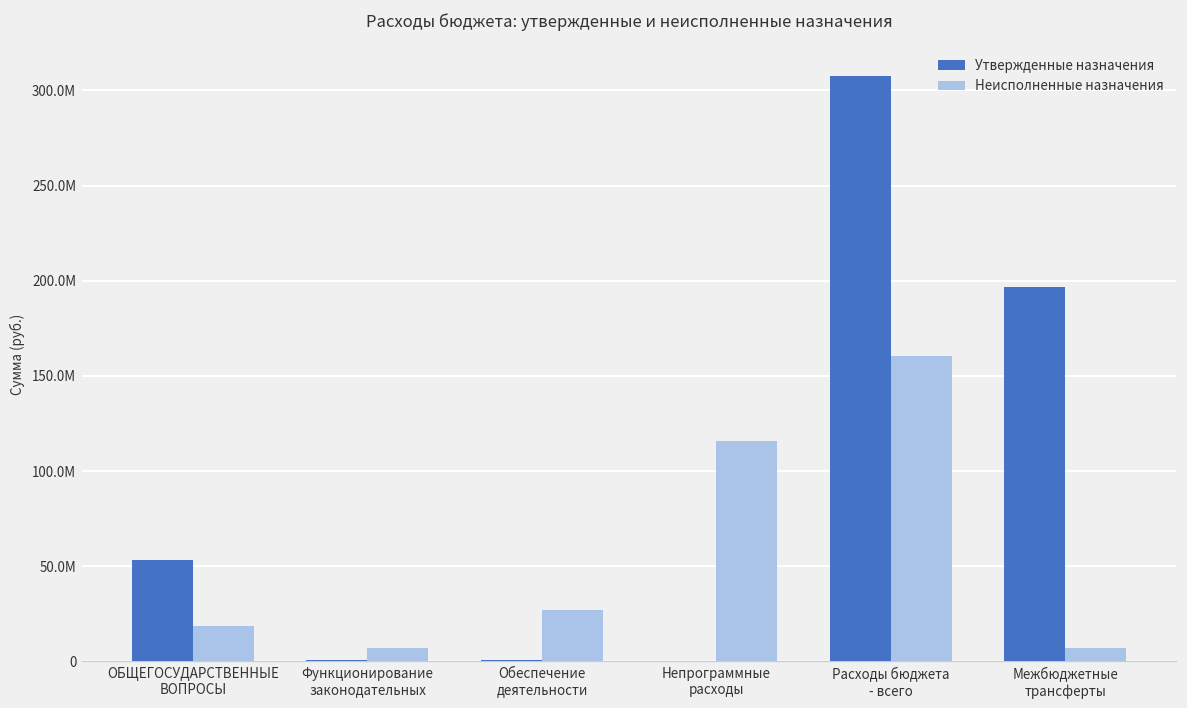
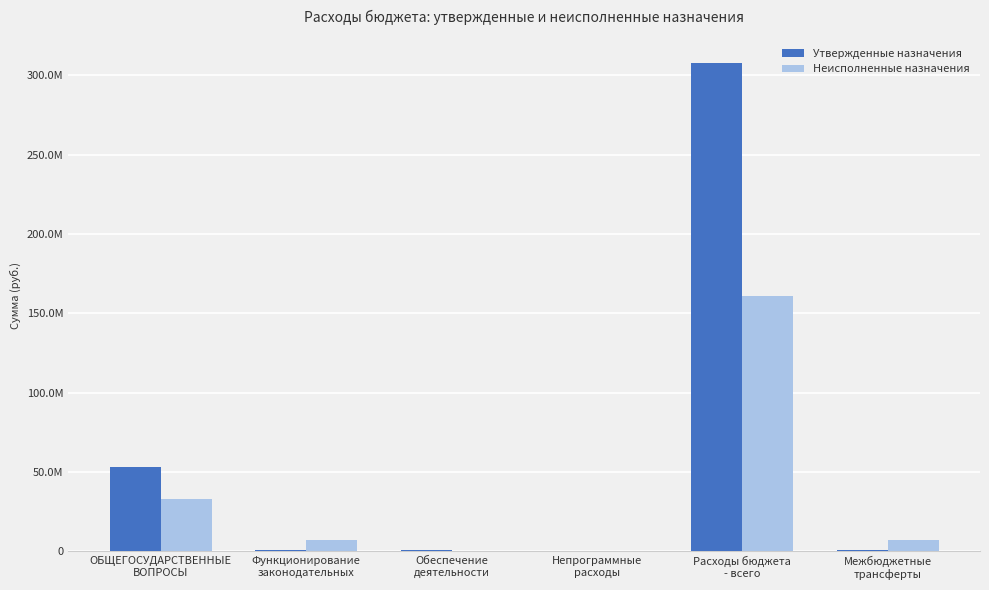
  {
    "Утвержденные назначения": {
      "ОБЩЕГОСУДАРСТВЕННЫЕ ВОПРОСЫ": 53000000,
      "Расходы бюджета - всего": 308000000,
-     "Межбюджетные трансферты": 197000000
+     "Межбюджетные трансферты": 0
    },
    "Неисполненные назначения": {
-     "ОБЩЕГОСУДАРСТВЕННЫЕ ВОПРОСЫ": 18000000,
+     "ОБЩЕГОСУДАРСТВЕННЫЕ ВОПРОСЫ": 33000000,
      "Функционирование законодательных": 7000000,
-     "Обеспечение деятельности": 27000000,
-     "Непрограммные расходы": 116000000,
+     "Обеспечение деятельности": 0,
+     "Непрограммные расходы": 0,
      "Расходы бюджета - всего": 161000000,
      "Межбюджетные трансферты": 7000000
    }
  }
